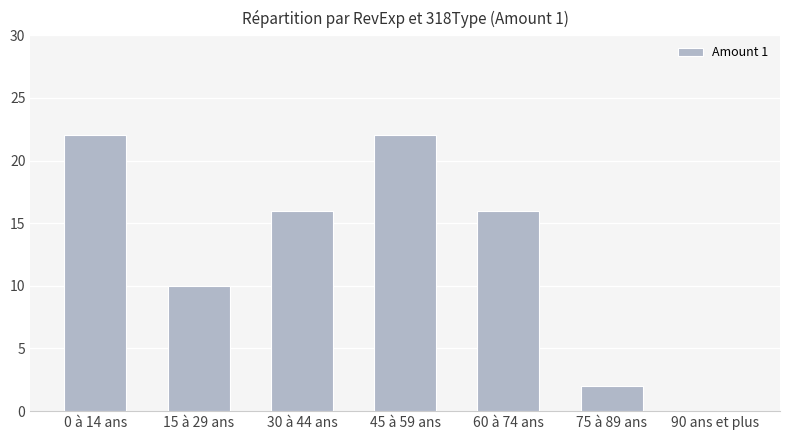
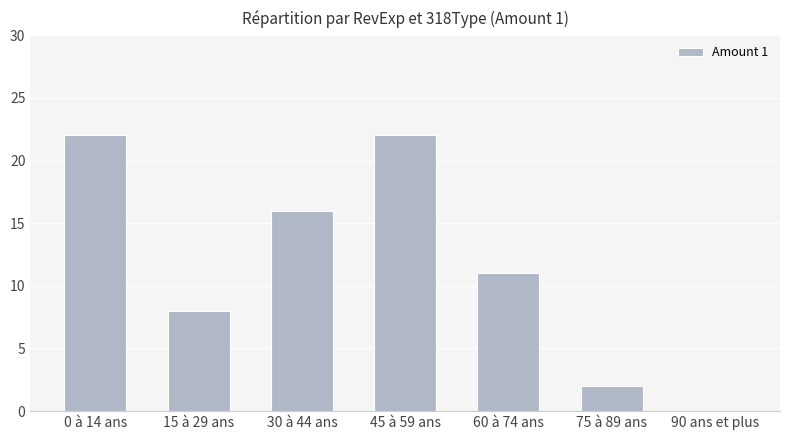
  {
    "0 à 14 ans": 22,
-   "15 à 29 ans": 10,
+   "15 à 29 ans": 8,
    "30 à 44 ans": 16,
    "45 à 59 ans": 22,
-   "60 à 74 ans": 16,
+   "60 à 74 ans": 11,
    "75 à 89 ans": 2,
    "90 ans et plus": 0
  }
